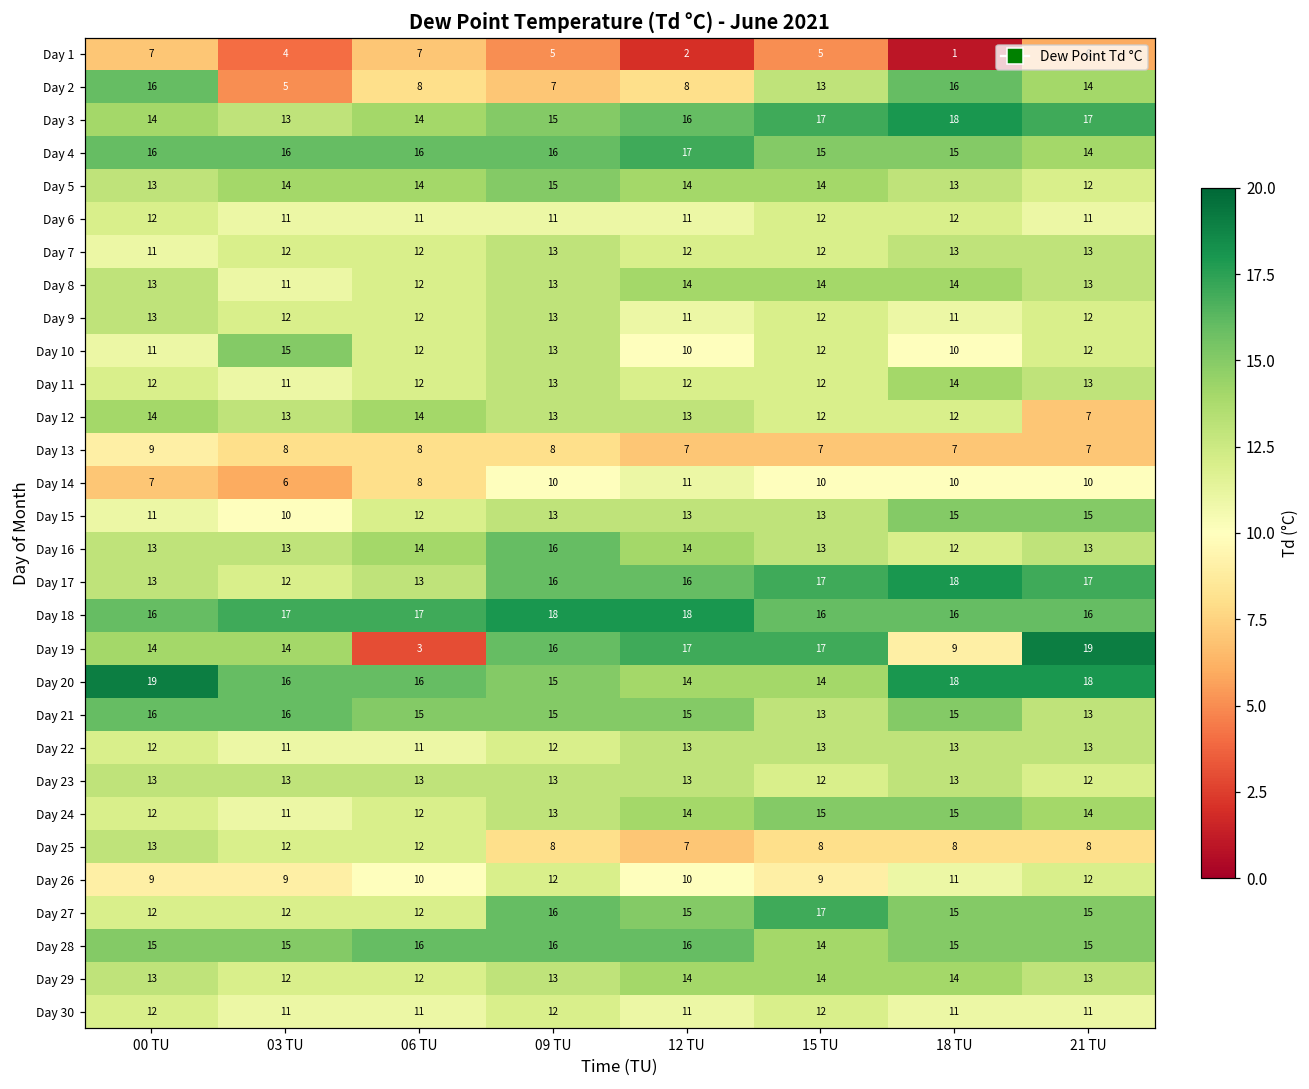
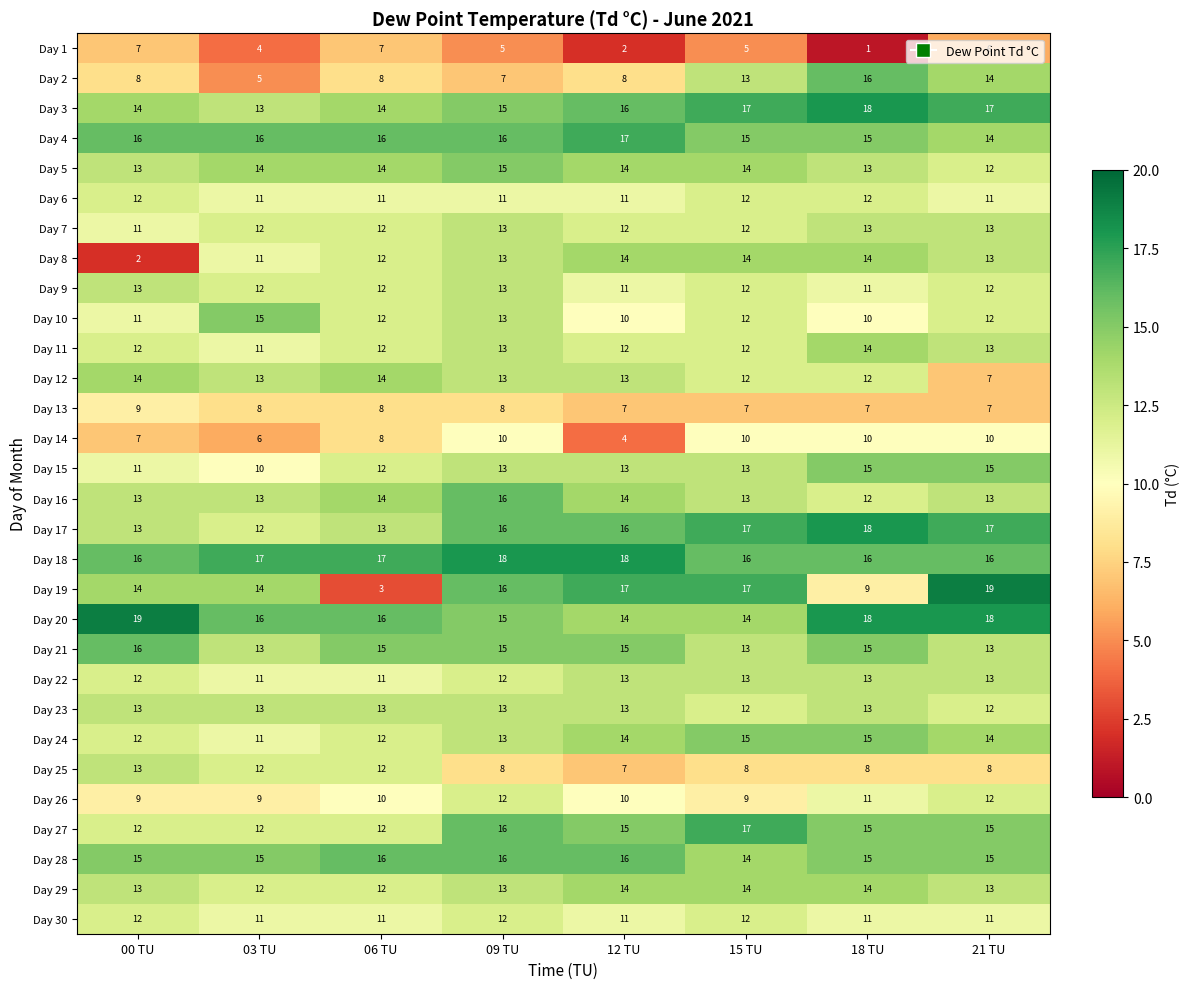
  {
    "Day 2": {
-     "00 TU": 16,
+     "00 TU": 8,
      "03 TU": 5,
      "06 TU": 8,
      "09 TU": 7,
      "12 TU": 8,
      "15 TU": 13,
      "18 TU": 16,
      "21 TU": 14
    },
    "Day 8": {
-     "00 TU": 13,
+     "00 TU": 2,
      "03 TU": 11,
      "06 TU": 12,
      "09 TU": 13,
      "12 TU": 14,
      "15 TU": 14,
      "18 TU": 14,
      "21 TU": 13
    },
    "Day 14": {
      "00 TU": 7,
      "03 TU": 6,
      "06 TU": 8,
      "09 TU": 10,
-     "12 TU": 11,
+     "12 TU": 4,
      "15 TU": 10,
      "18 TU": 10,
      "21 TU": 10
    },
    "Day 21": {
      "00 TU": 16,
-     "03 TU": 16,
+     "03 TU": 13,
      "06 TU": 15,
      "09 TU": 15,
      "12 TU": 15,
      "15 TU": 13,
      "18 TU": 15,
      "21 TU": 13
    }
  }
